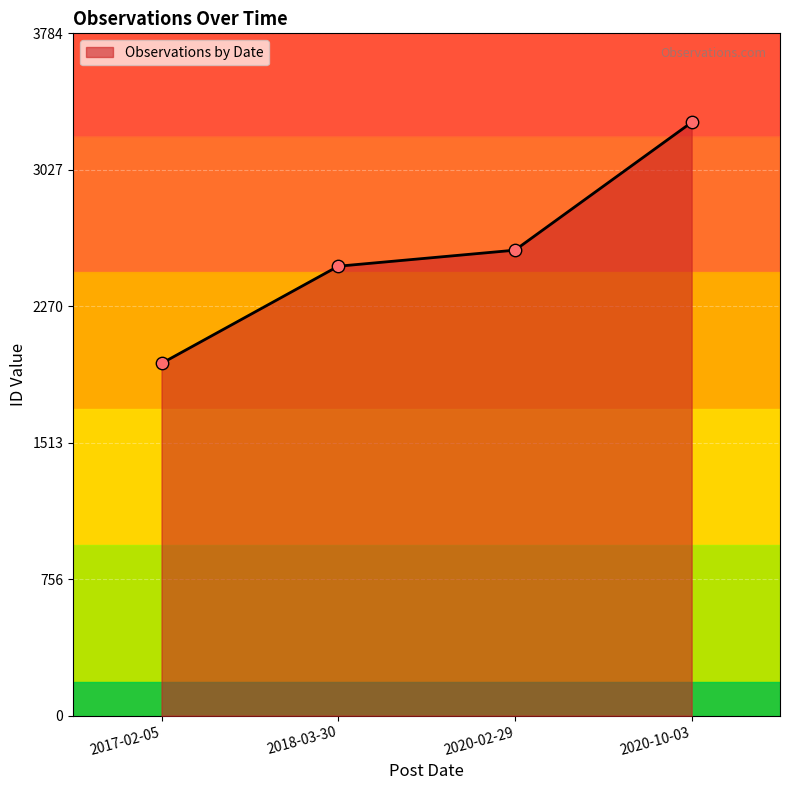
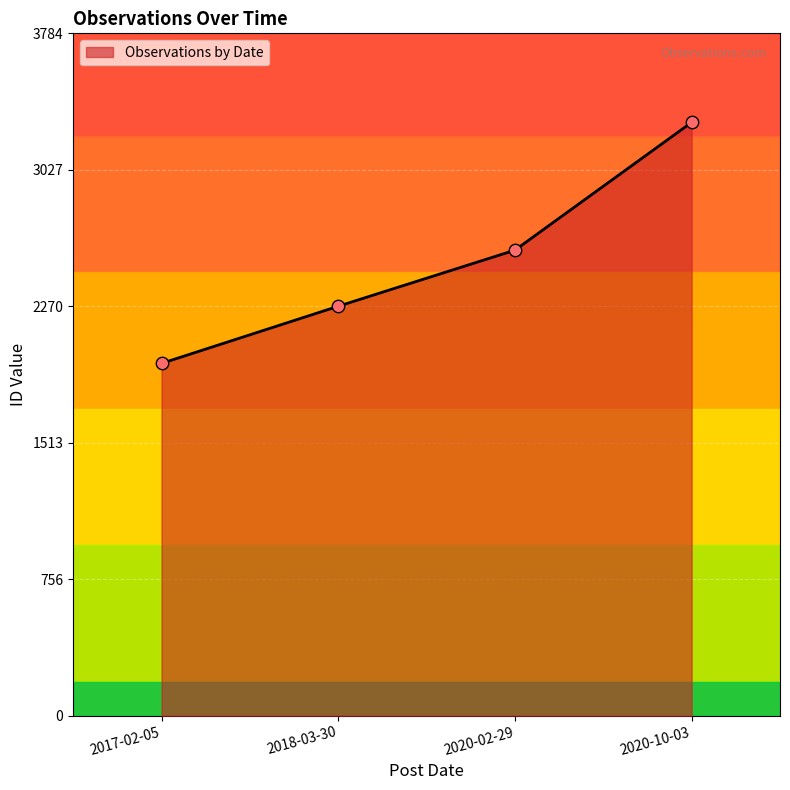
  {
    "2017-02-05": 1950,
-   "2018-03-30": 2490,
+   "2018-03-30": 2270,
    "2020-02-29": 2580,
    "2020-10-03": 3290
  }
